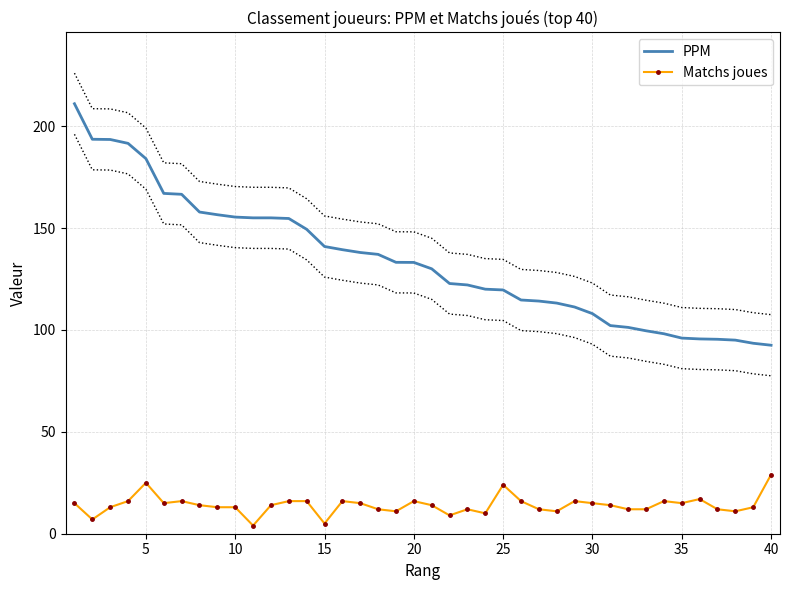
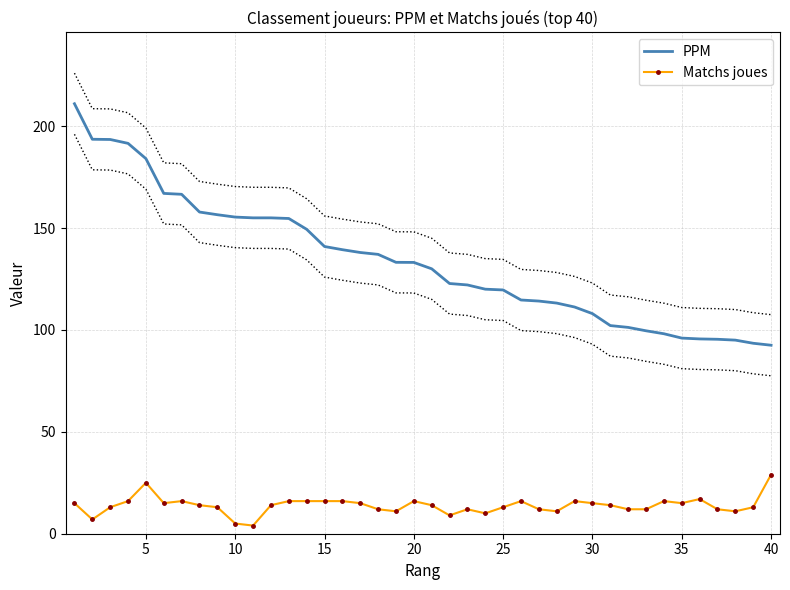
  {
    "PPM": {
      "5": 184,
      "10": 155,
      "15": 141,
      "20": 133,
      "25": 120,
      "30": 108,
      "35": 96,
      "40": 93
    },
    "Matchs joues": {
      "5": 25,
-     "10": 13,
-     "15": 5,
+     "10": 5,
+     "15": 16,
      "20": 16,
-     "25": 24,
+     "25": 13,
      "30": 15,
      "35": 15,
      "40": 29
    }
  }
